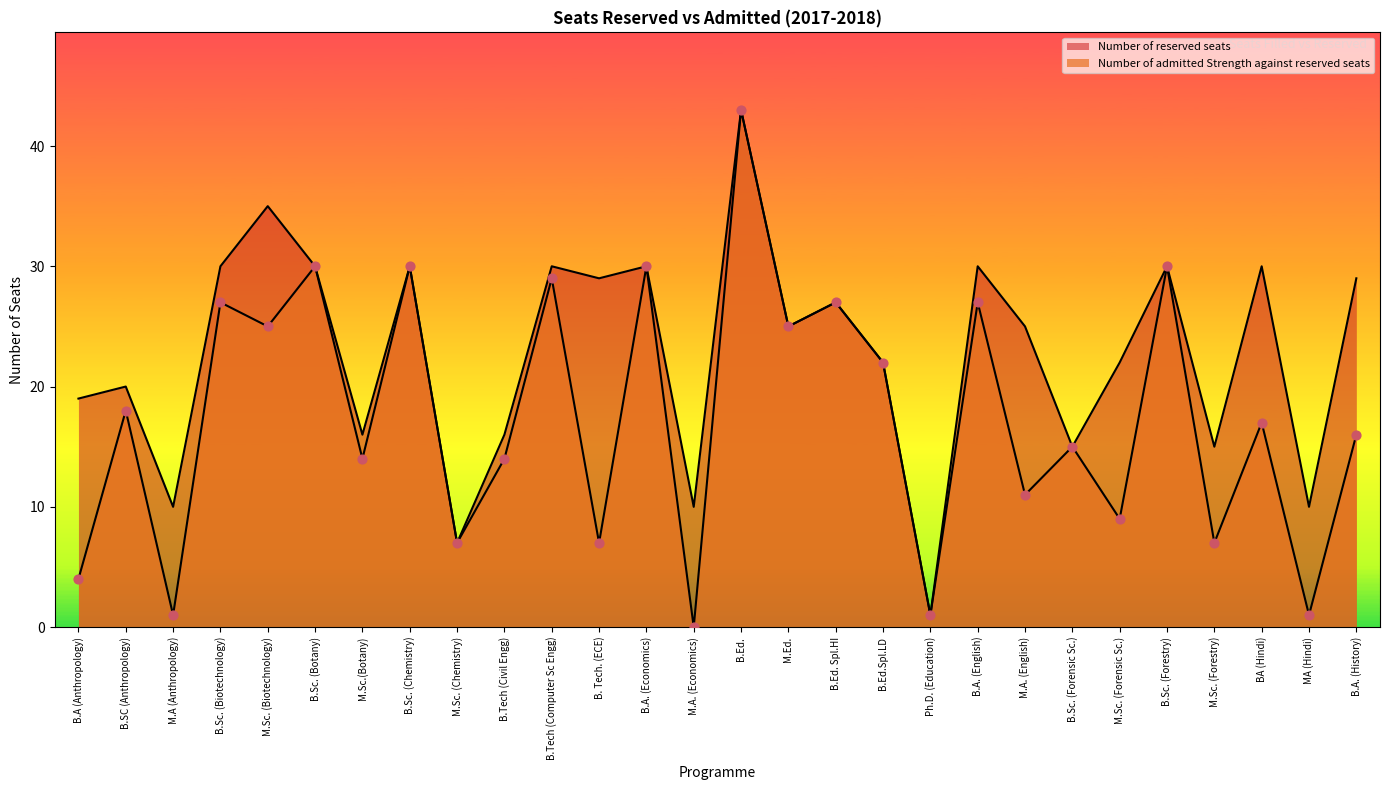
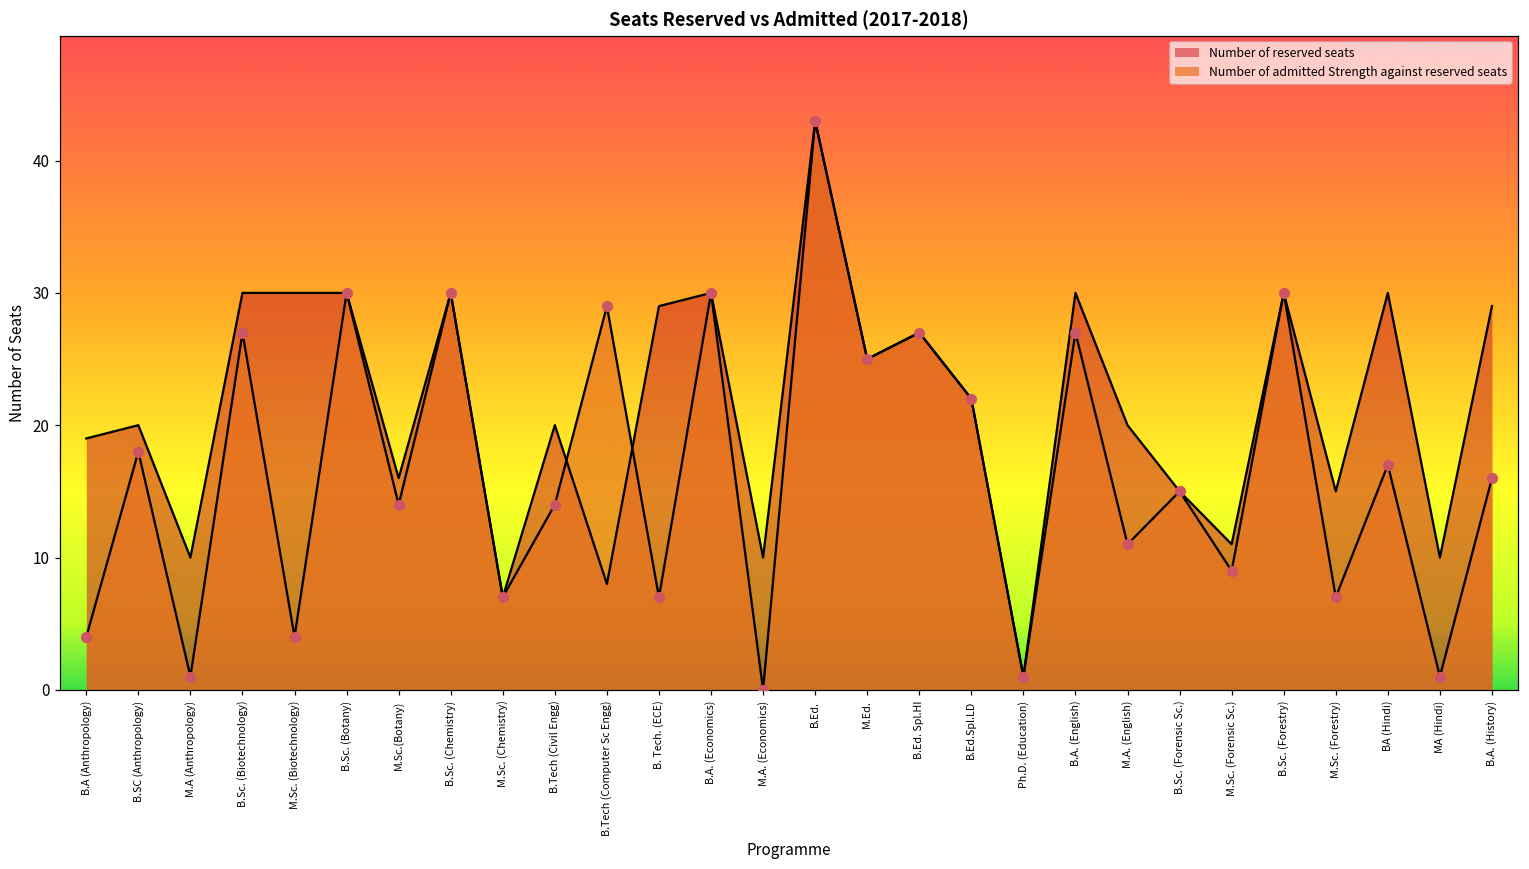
  {
    "Number of reserved seats": {
      "B.A (Anthropology)": 19,
      "B.SC (Anthropology)": 20,
      "M.A (Anthropology)": 10,
      "B.Sc. (Biotechnology)": 30,
-     "M.Sc. (Biotechnology)": 35,
+     "M.Sc. (Biotechnology)": 30,
      "M.Sc.(Botany)": 16,
-     "B.Tech (Civil Engg)": 16,
-     "B.Tech (Computer Sc Engg)": 30,
+     "B.Tech (Civil Engg)": 20,
+     "B.Tech (Computer Sc Engg)": 8,
      "B. Tech. (ECE)": 29,
      "M.A. (Economics)": 10,
      "B.A. (English)": 30,
-     "M.A. (English)": 25,
-     "M.Sc. (Forensic Sc.)": 22,
+     "M.A. (English)": 20,
+     "M.Sc. (Forensic Sc.)": 11,
      "M.Sc. (Forestry)": 15,
      "BA (Hindi)": 30,
      "MA (Hindi)": 10,
      "B.A. (History)": 29
    },
    "Number of admitted Strength against reserved seats": {
      "B.A (Anthropology)": 4,
      "B.SC (Anthropology)": 18,
      "M.A (Anthropology)": 1,
      "B.Sc. (Biotechnology)": 27,
-     "M.Sc. (Biotechnology)": 25,
+     "M.Sc. (Biotechnology)": 4,
      "M.Sc.(Botany)": 14,
      "B.Tech (Civil Engg)": 14,
      "B.Tech (Computer Sc Engg)": 29,
      "B. Tech. (ECE)": 7,
      "M.A. (Economics)": 0,
      "B.A. (English)": 27,
      "M.A. (English)": 11,
      "M.Sc. (Forensic Sc.)": 9,
      "M.Sc. (Forestry)": 7,
      "BA (Hindi)": 17,
      "MA (Hindi)": 1,
      "B.A. (History)": 16
    }
  }
